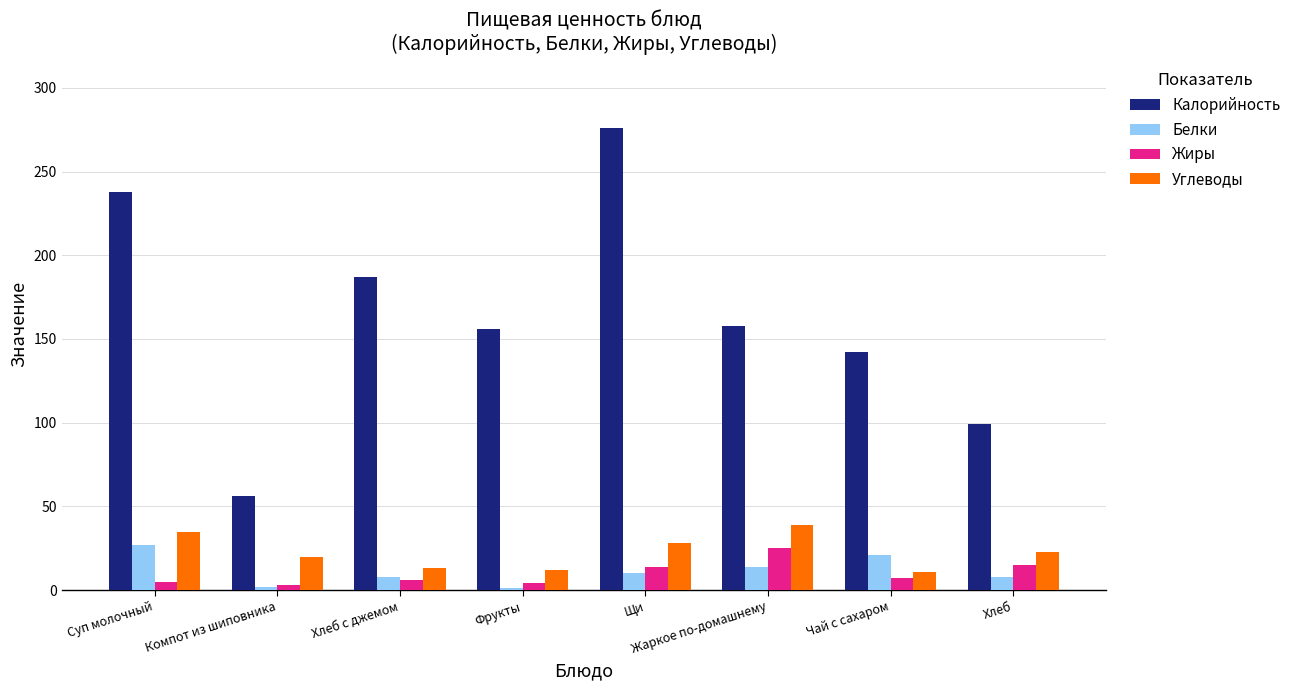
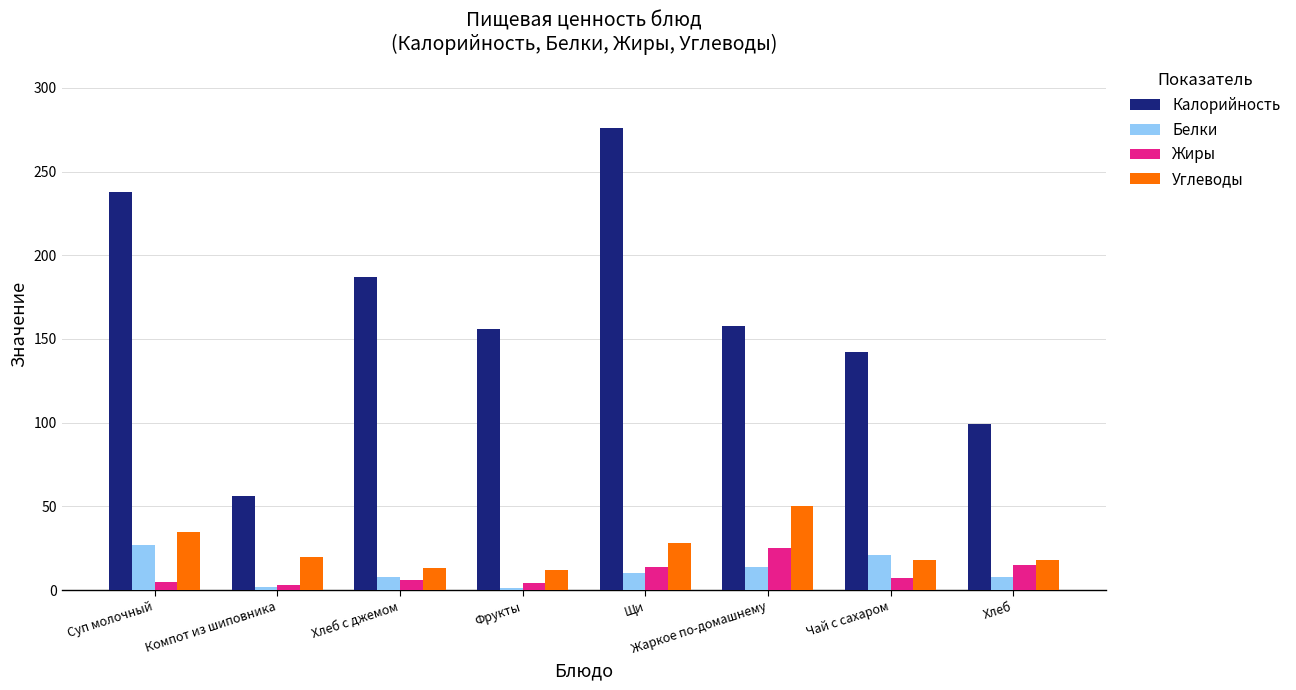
  {
    "Калорийность": {
      "Суп молочный": 238,
      "Компот из шиповника": 56,
      "Хлеб с джемом": 187,
      "Фрукты": 156,
      "Щи": 276,
      "Жаркое по-домашнему": 158,
      "Чай с сахаром": 142,
      "Хлеб": 99
    },
    "Белки": {
      "Суп молочный": 27,
      "Компот из шиповника": 2,
      "Хлеб с джемом": 8,
      "Щи": 10,
      "Жаркое по-домашнему": 14,
      "Чай с сахаром": 21,
      "Хлеб": 8
    },
    "Жиры": {
      "Суп молочный": 5,
      "Компот из шиповника": 3,
      "Хлеб с джемом": 6,
      "Фрукты": 4,
      "Щи": 14,
      "Жаркое по-домашнему": 25,
      "Чай с сахаром": 7,
      "Хлеб": 15
    },
    "Углеводы": {
      "Суп молочный": 35,
      "Компот из шиповника": 20,
      "Хлеб с джемом": 13,
      "Фрукты": 12,
      "Щи": 28,
-     "Жаркое по-домашнему": 39,
-     "Чай с сахаром": 11,
-     "Хлеб": 23
+     "Жаркое по-домашнему": 50,
+     "Чай с сахаром": 18,
+     "Хлеб": 18
    }
  }
